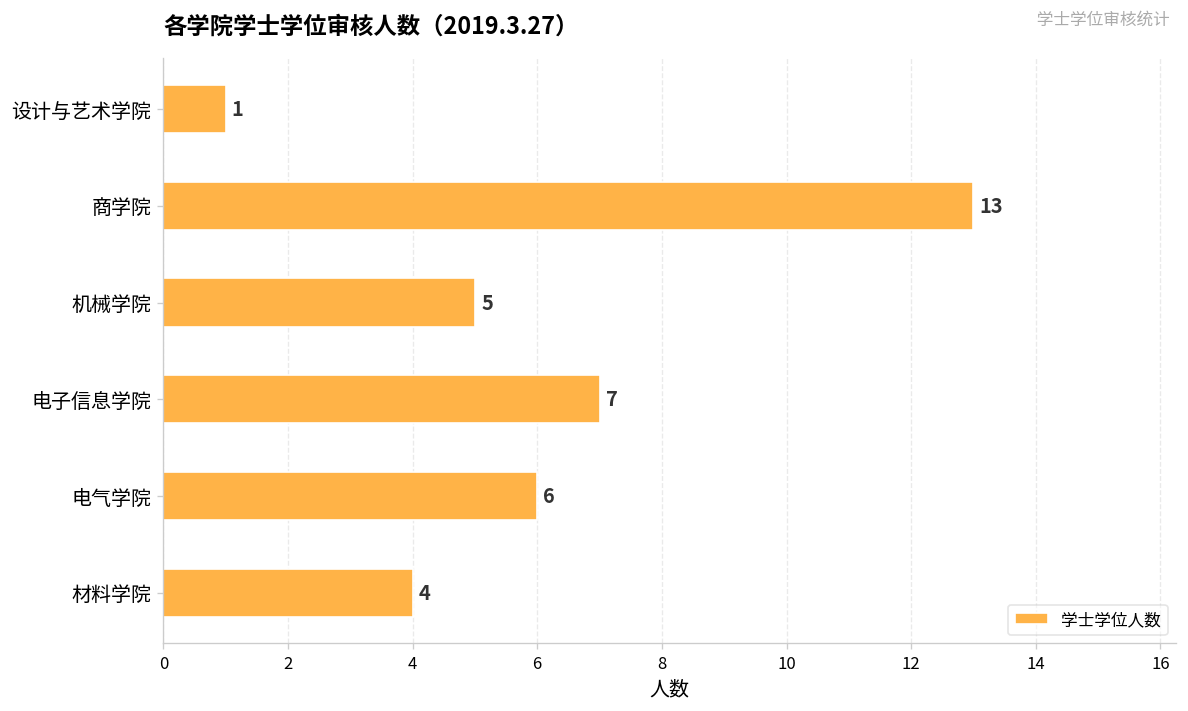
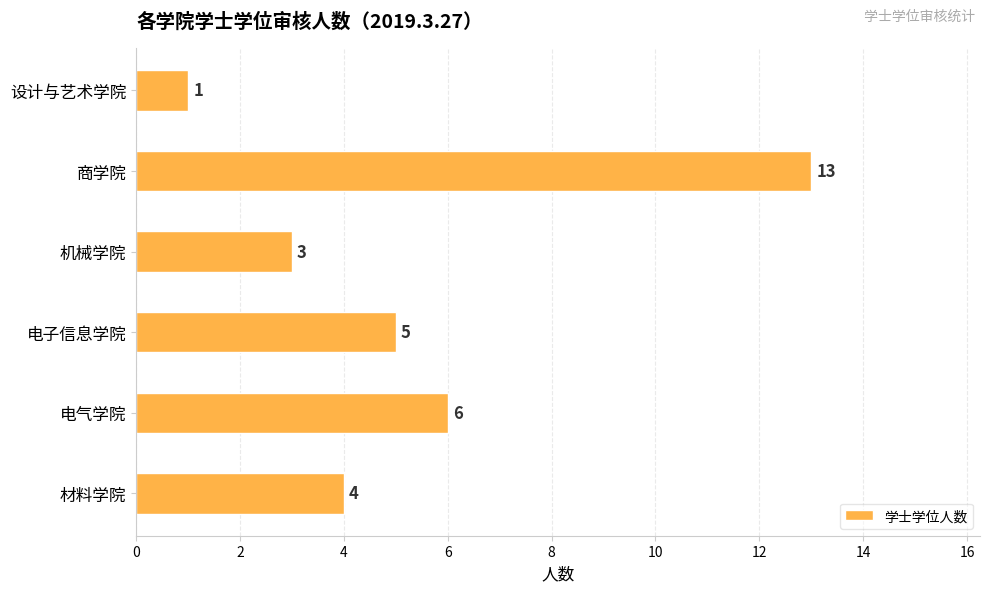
  {
    "设计与艺术学院": 1,
    "商学院": 13,
-   "机械学院": 5,
-   "电子信息学院": 7,
+   "机械学院": 3,
+   "电子信息学院": 5,
    "电气学院": 6,
    "材料学院": 4
  }
